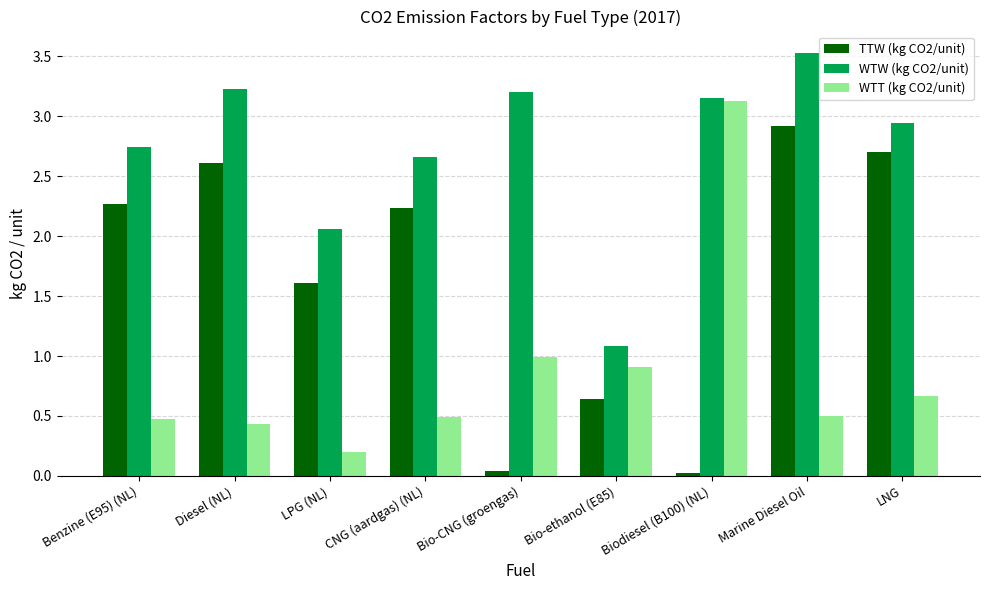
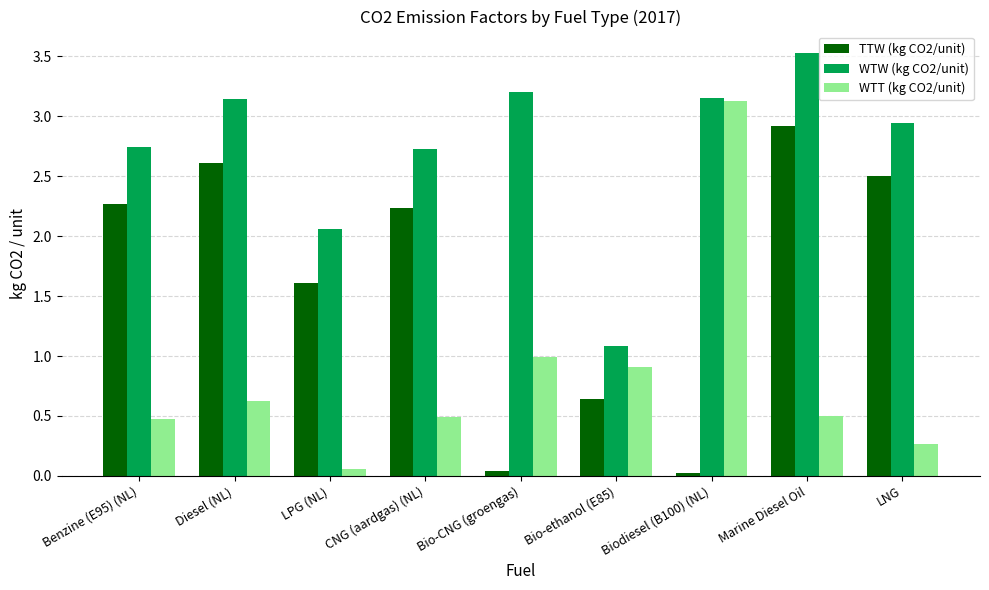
  {
    "TTW (kg CO2/unit)": {
      "Benzine (E95) (NL)": 2.27,
      "Diesel (NL)": 2.6,
      "LPG (NL)": 1.6,
      "CNG (aardgas) (NL)": 2.23,
      "Bio-CNG (groengas)": 0.05,
      "Bio-ethanol (E85)": 0.64,
      "Biodiesel (B100) (NL)": 0.02,
      "Marine Diesel Oil": 2.9,
-     "LNG": 2.7
+     "LNG": 2.5
    },
    "WTW (kg CO2/unit)": {
      "Benzine (E95) (NL)": 2.74,
-     "Diesel (NL)": 3.23,
+     "Diesel (NL)": 3.14,
      "LPG (NL)": 2.06,
-     "CNG (aardgas) (NL)": 2.66,
+     "CNG (aardgas) (NL)": 2.73,
      "Bio-CNG (groengas)": 3.20,
      "Bio-ethanol (E85)": 1.08,
      "Biodiesel (B100) (NL)": 3.15,
      "Marine Diesel Oil": 3.53,
      "LNG": 2.94
    },
    "WTT (kg CO2/unit)": {
      "Benzine (E95) (NL)": 0.47,
-     "Diesel (NL)": 0.44,
-     "LPG (NL)": 0.20,
+     "Diesel (NL)": 0.62,
+     "LPG (NL)": 0.06,
      "CNG (aardgas) (NL)": 0.49,
      "Bio-CNG (groengas)": 0.99,
      "Bio-ethanol (E85)": 0.91,
      "Biodiesel (B100) (NL)": 3.13,
      "Marine Diesel Oil": 0.50,
-     "LNG": 0.67
+     "LNG": 0.27
    }
  }
